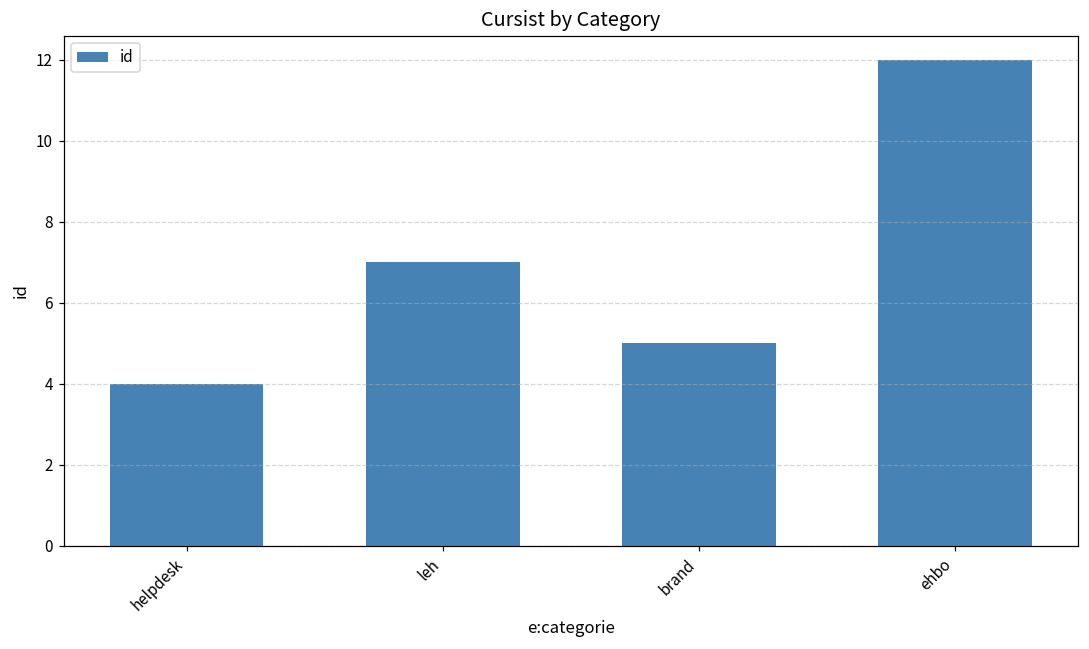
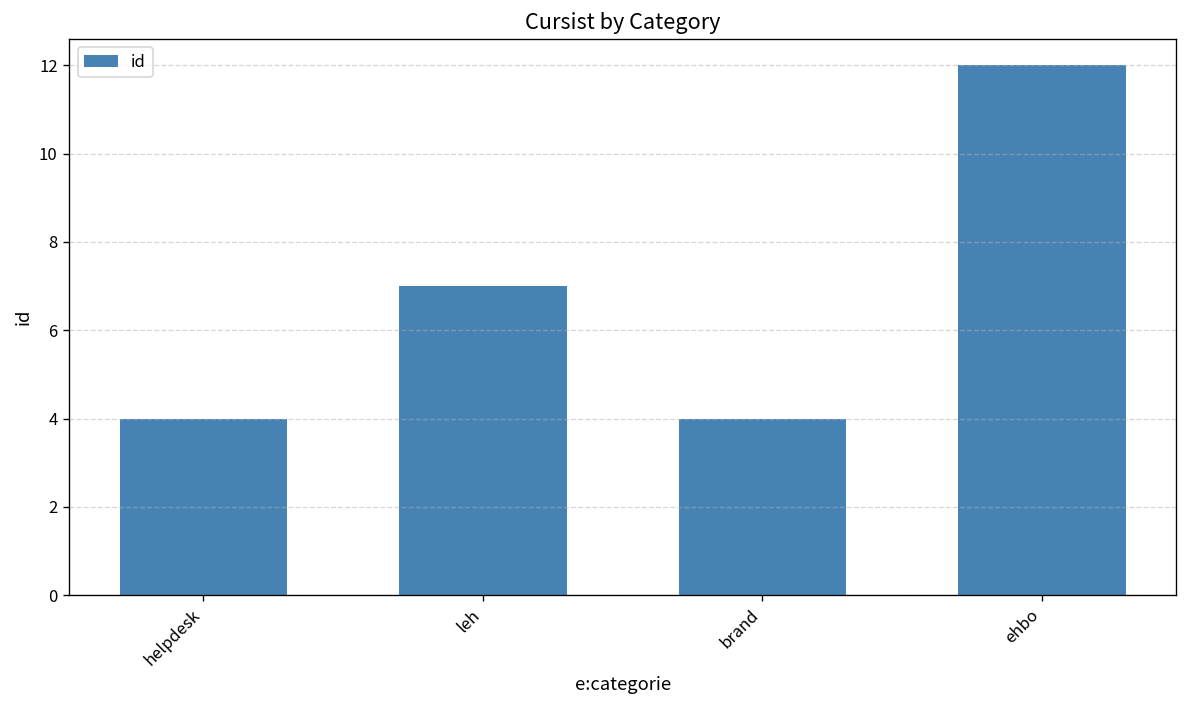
  {
    "helpdesk": 4,
    "leh": 7,
-   "brand": 5,
+   "brand": 4,
    "ehbo": 12
  }
